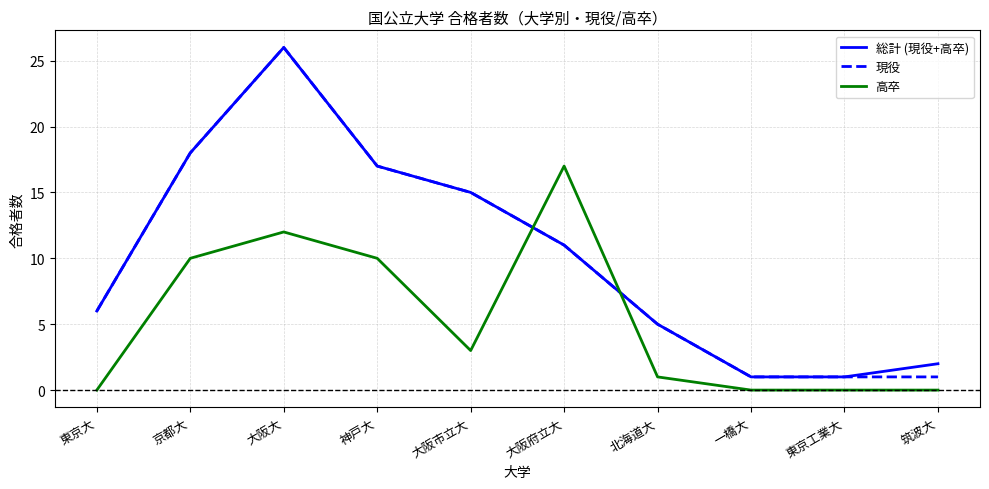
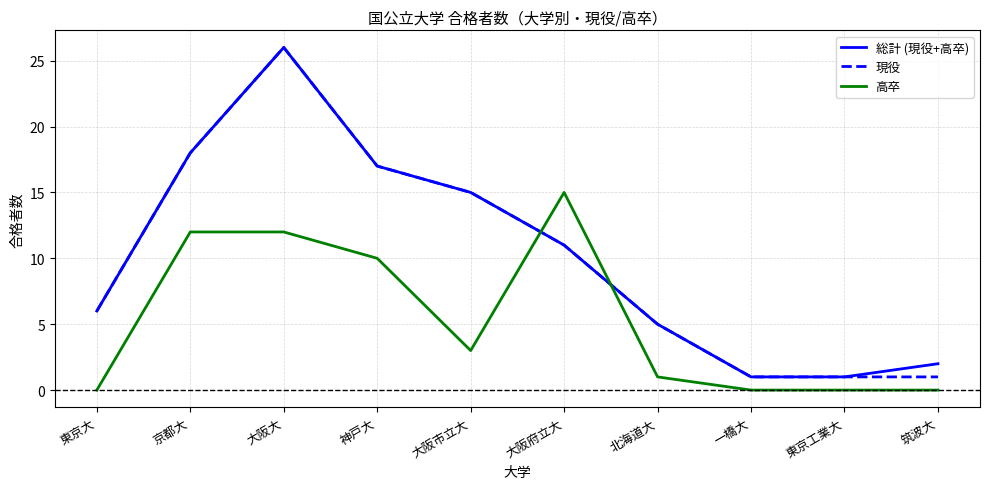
  {
    "高卒": {
      "東京大": 0,
-     "京都大": 10,
+     "京都大": 12,
      "大阪大": 12,
      "神戸大": 10,
      "大阪市立大": 3,
-     "大阪府立大": 17,
+     "大阪府立大": 15,
      "北海道大": 1,
      "一橋大": 0,
      "東京工業大": 0,
      "筑波大": 0
    }
  }
